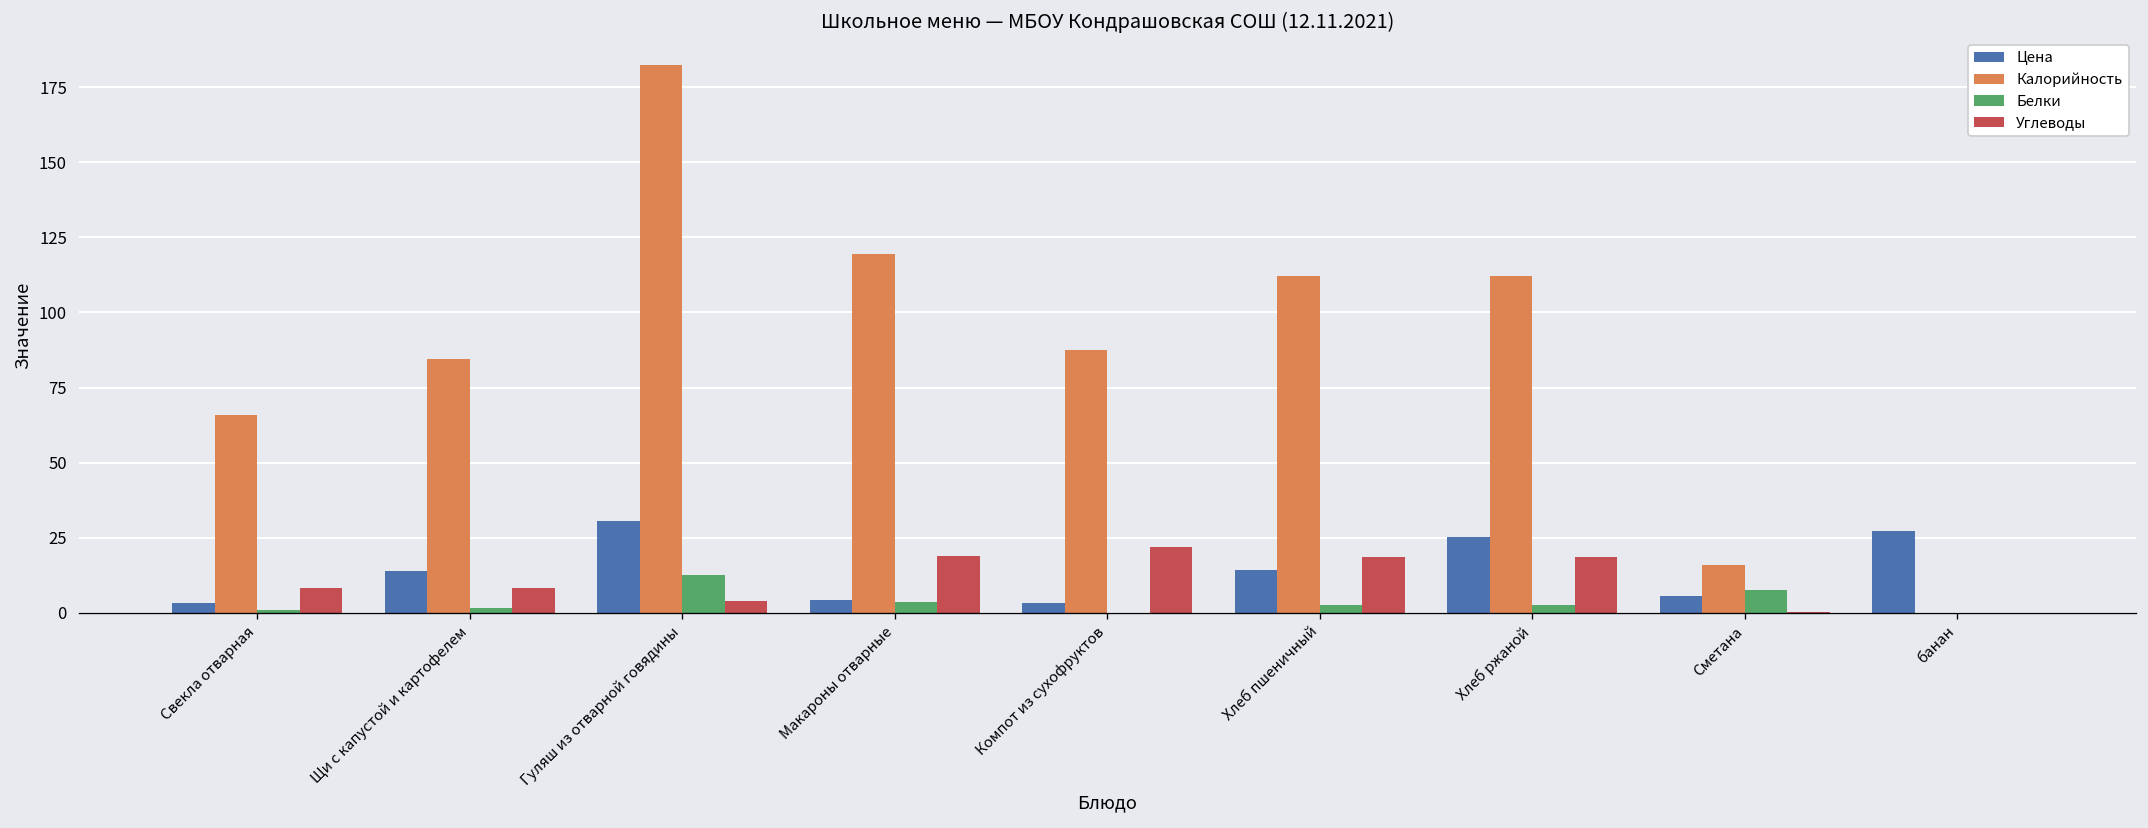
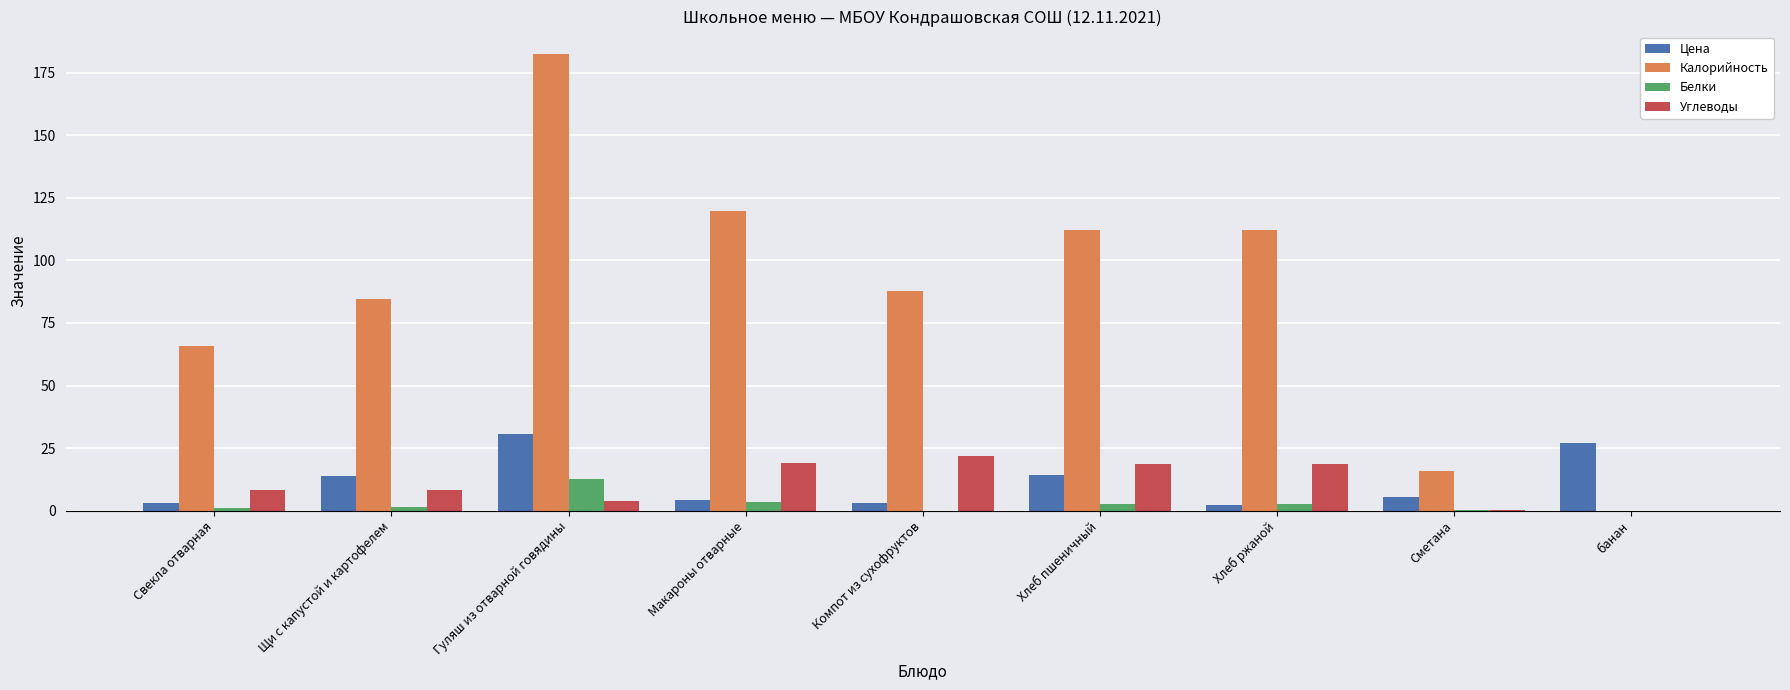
  {
    "Цена": {
      "Свекла отварная": 3,
      "Щи с капустой и картофелем": 14,
      "Гуляш из отварной говядины": 31,
      "Макароны отварные": 4,
      "Компот из сухофруктов": 3,
      "Хлеб пшеничный": 14,
-     "Хлеб ржаной": 25,
+     "Хлеб ржаной": 2,
      "Сметана": 6,
      "банан": 27
    },
    "Белки": {
      "Свекла отварная": 1,
      "Щи с капустой и картофелем": 2,
      "Гуляш из отварной говядины": 13,
      "Макароны отварные": 4,
      "Хлеб пшеничный": 3,
      "Хлеб ржаной": 3,
-     "Сметана": 8,
+     "Сметана": 0,
      "банан": 0
    }
  }
